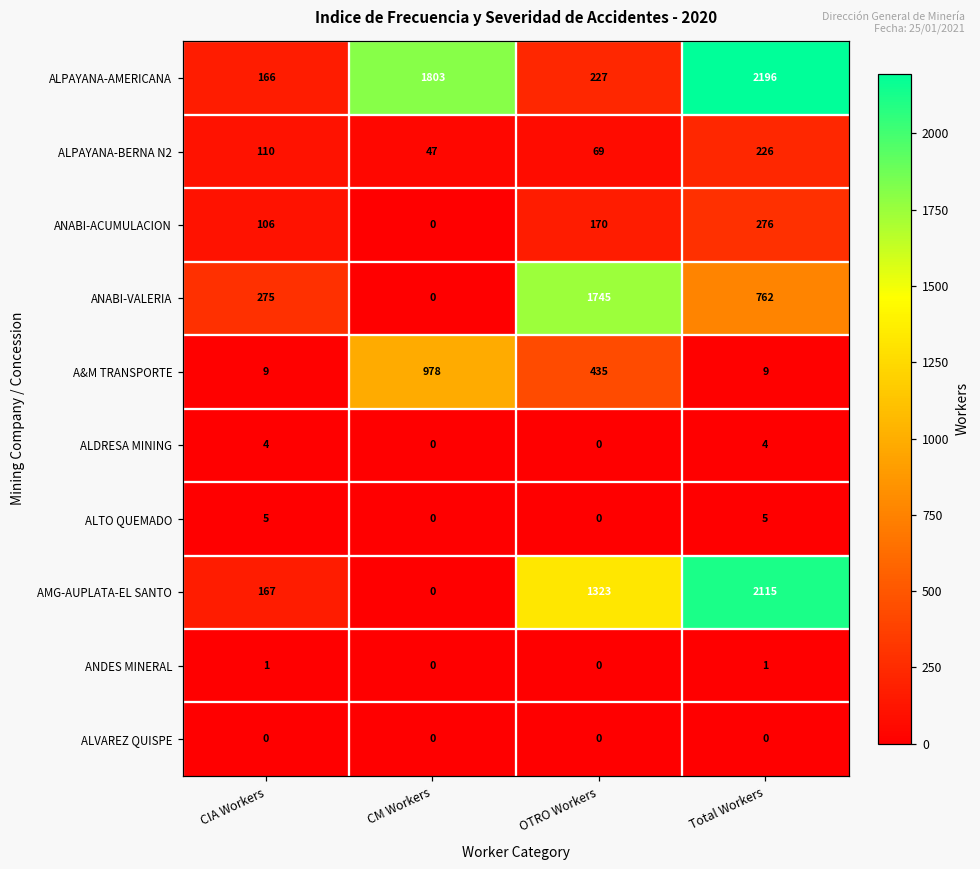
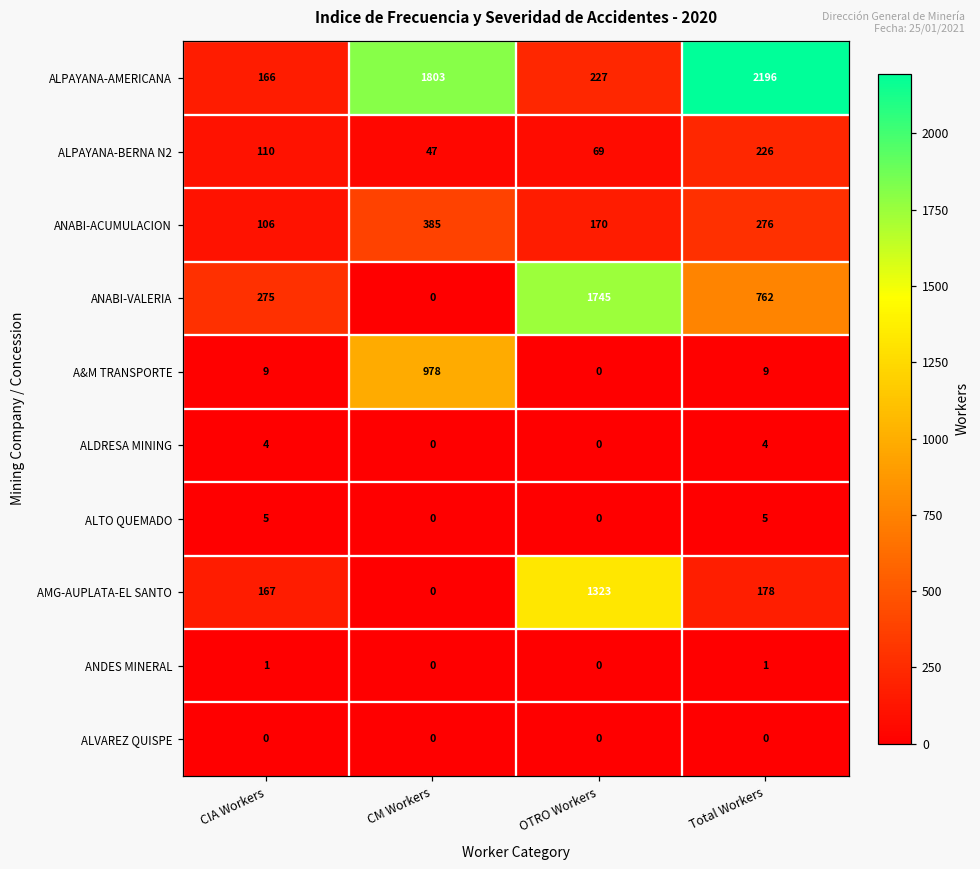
  {
    "ALPAYANA-AMERICANA": {
      "CIA Workers": 166,
      "CM Workers": 1803,
      "OTRO Workers": 227,
      "Total Workers": 2196
    },
    "ALPAYANA-BERNA N2": {
      "CIA Workers": 110,
      "CM Workers": 47,
      "OTRO Workers": 69,
      "Total Workers": 226
    },
    "ANABI-ACUMULACION": {
      "CIA Workers": 106,
-     "CM Workers": 0,
+     "CM Workers": 385,
      "OTRO Workers": 170,
      "Total Workers": 276
    },
    "ANABI-VALERIA": {
      "CIA Workers": 275,
      "CM Workers": 0,
      "OTRO Workers": 1745,
      "Total Workers": 762
    },
    "A&M TRANSPORTE": {
      "CIA Workers": 9,
      "CM Workers": 978,
-     "OTRO Workers": 435,
+     "OTRO Workers": 0,
      "Total Workers": 9
    },
    "ALDRESA MINING": {
      "CIA Workers": 4,
      "CM Workers": 0,
      "OTRO Workers": 0,
      "Total Workers": 4
    },
    "ALTO QUEMADO": {
      "CIA Workers": 5,
      "CM Workers": 0,
      "OTRO Workers": 0,
      "Total Workers": 5
    },
    "AMG-AUPLATA-EL SANTO": {
      "CIA Workers": 167,
      "CM Workers": 0,
      "OTRO Workers": 1323,
-     "Total Workers": 2115
+     "Total Workers": 178
    },
    "ANDES MINERAL": {
      "CIA Workers": 1,
      "CM Workers": 0,
      "OTRO Workers": 0,
      "Total Workers": 1
    },
    "ALVAREZ QUISPE": {
      "CIA Workers": 0,
      "CM Workers": 0,
      "OTRO Workers": 0,
      "Total Workers": 0
    }
  }
